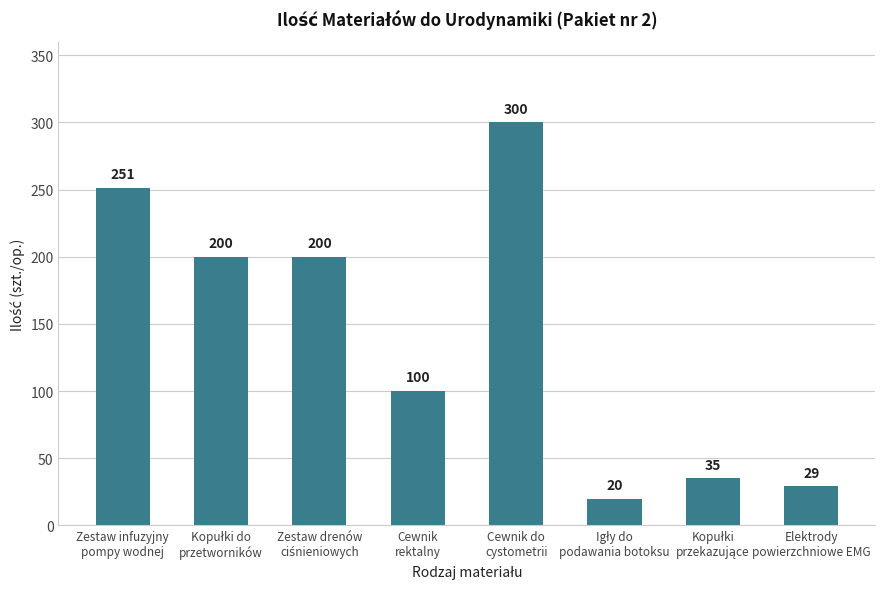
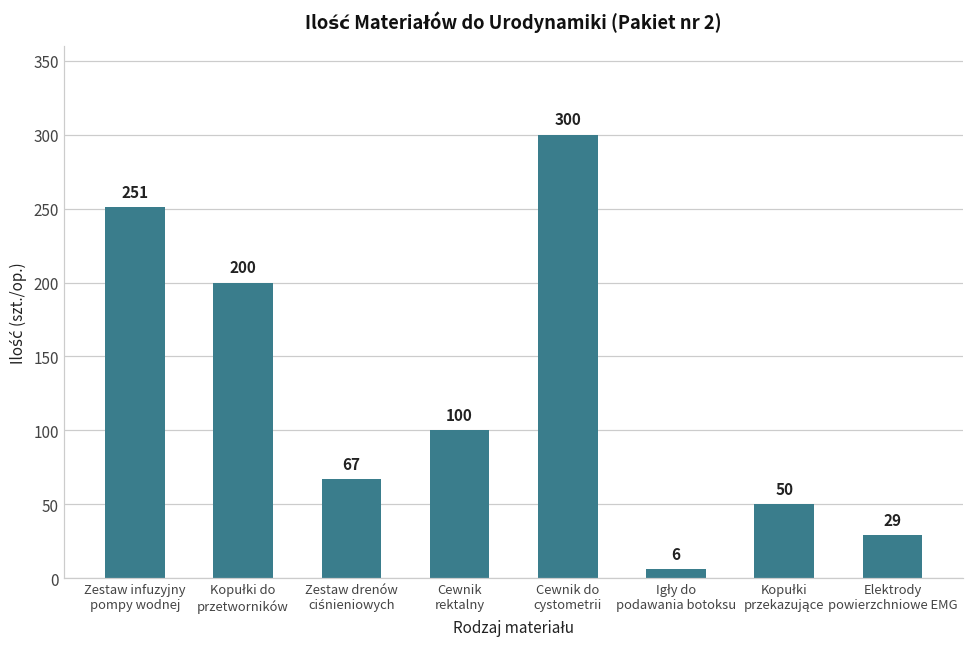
  {
    "Zestaw infuzyjny pompy wodnej": 251,
    "Kopułki do przetworników": 200,
-   "Zestaw drenów ciśnieniowych": 200,
+   "Zestaw drenów ciśnieniowych": 67,
    "Cewnik rektalny": 100,
    "Cewnik do cystometrii": 300,
-   "Igły do podawania botoksu": 20,
-   "Kopułki przekazujące": 35,
+   "Igły do podawania botoksu": 6,
+   "Kopułki przekazujące": 50,
    "Elektrody powierzchniowe EMG": 29
  }
